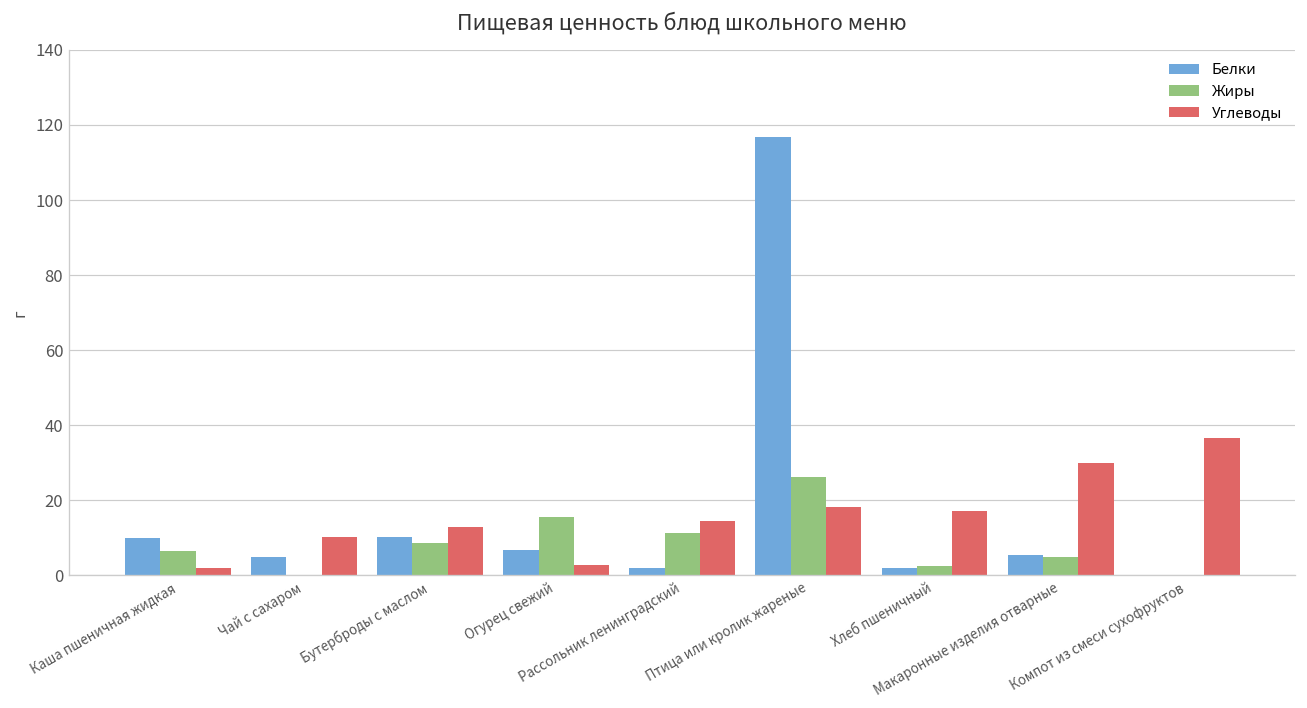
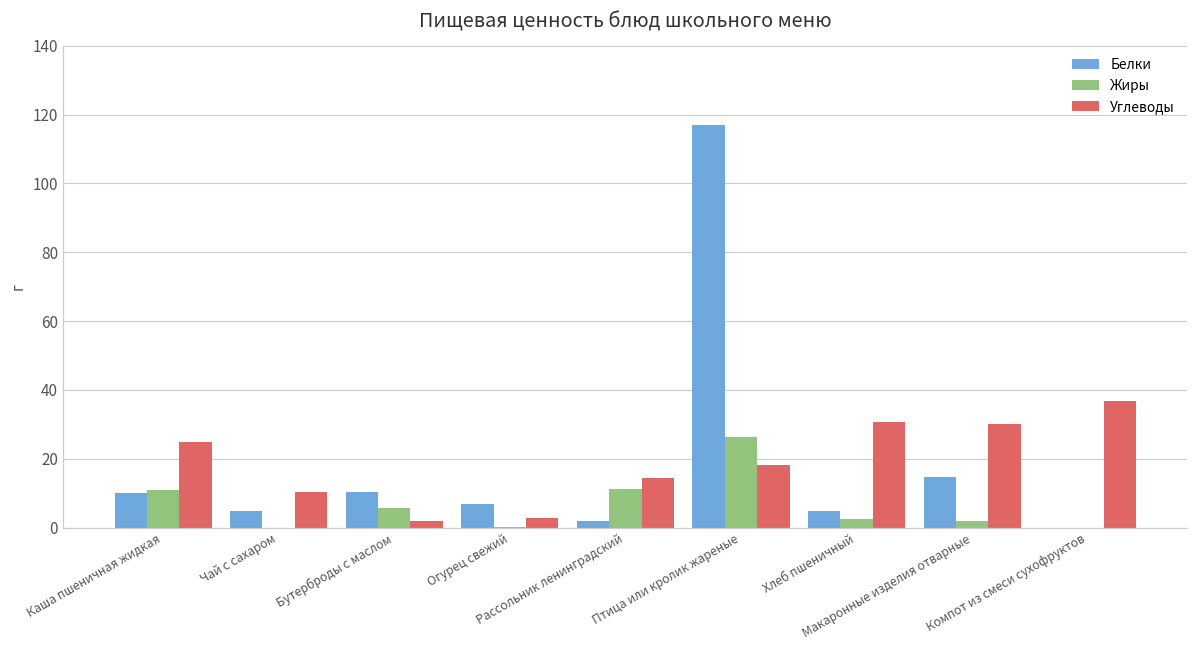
  {
    "Белки": {
      "Каша пшеничная жидкая": 10,
      "Чай с сахаром": 5,
      "Бутерброды с маслом": 10,
      "Огурец свежий": 7,
      "Рассольник ленинградский": 2,
      "Птица или кролик жареные": 117,
-     "Хлеб пшеничный": 2,
-     "Макаронные изделия отварные": 5,
+     "Хлеб пшеничный": 5,
+     "Макаронные изделия отварные": 15,
      "Компот из смеси сухофруктов": 0
    },
    "Жиры": {
-     "Каша пшеничная жидкая": 6,
+     "Каша пшеничная жидкая": 11,
      "Чай с сахаром": 0,
-     "Бутерброды с маслом": 9,
-     "Огурец свежий": 16,
+     "Бутерброды с маслом": 6,
+     "Огурец свежий": 0,
      "Рассольник ленинградский": 11,
      "Птица или кролик жареные": 26,
      "Хлеб пшеничный": 3,
-     "Макаронные изделия отварные": 5,
+     "Макаронные изделия отварные": 2,
      "Компот из смеси сухофруктов": 0
    },
    "Углеводы": {
-     "Каша пшеничная жидкая": 2,
+     "Каша пшеничная жидкая": 25,
      "Чай с сахаром": 10,
-     "Бутерброды с маслом": 13,
+     "Бутерброды с маслом": 2,
      "Огурец свежий": 3,
      "Рассольник ленинградский": 15,
      "Птица или кролик жареные": 18,
-     "Хлеб пшеничный": 17,
+     "Хлеб пшеничный": 31,
      "Макаронные изделия отварные": 30,
      "Компот из смеси сухофруктов": 37
    }
  }
